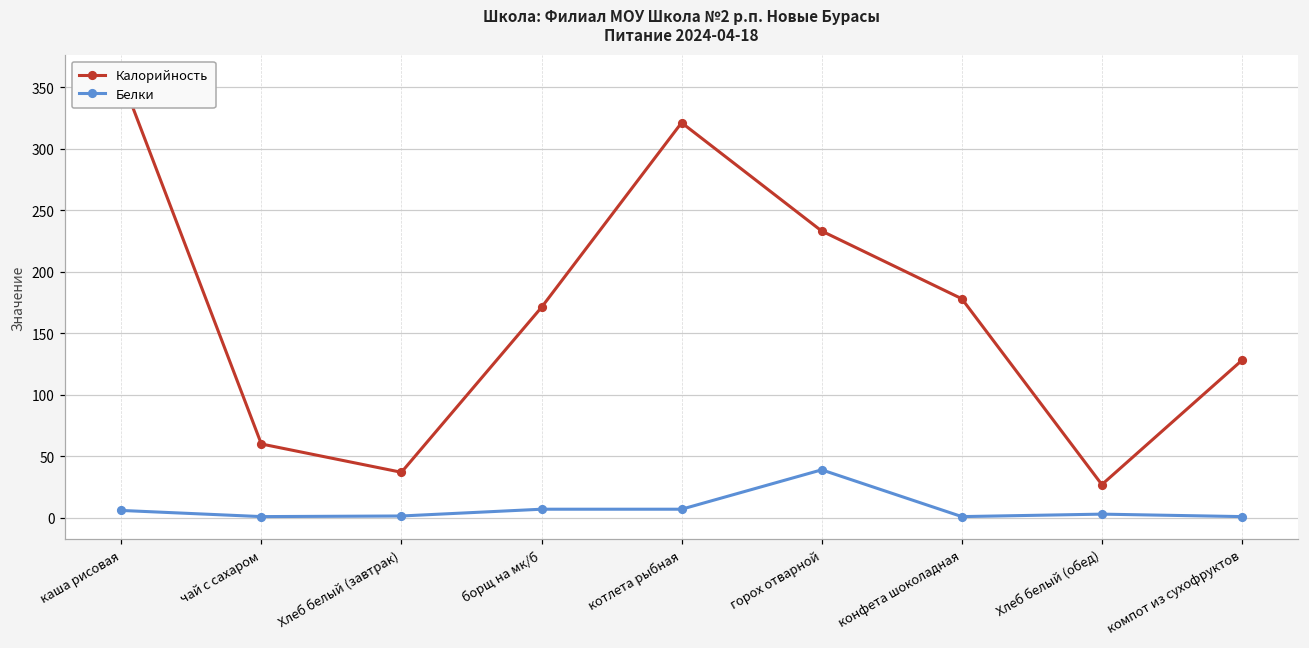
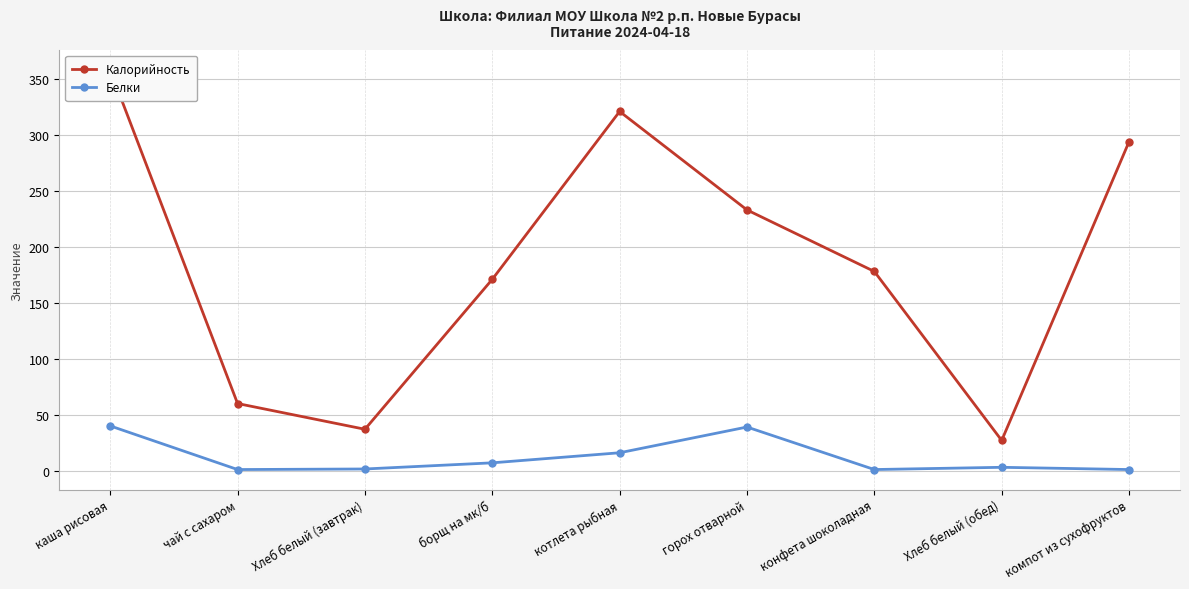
  {
    "Калорийность": {
      "чай с сахаром": 60,
      "Хлеб белый (завтрак)": 37,
      "борщ на мк/б": 171,
      "котлета рыбная": 321,
      "горох отварной": 233,
      "конфета шоколадная": 178,
      "Хлеб белый (обед)": 27,
-     "компот из сухофруктов": 128
+     "компот из сухофруктов": 294
    },
    "Белки": {
-     "каша рисовая": 6,
+     "каша рисовая": 40,
      "чай с сахаром": 1,
      "Хлеб белый (завтрак)": 2,
      "борщ на мк/б": 7,
-     "котлета рыбная": 7,
+     "котлета рыбная": 16,
      "горох отварной": 39,
      "конфета шоколадная": 1,
      "Хлеб белый (обед)": 3,
      "компот из сухофруктов": 1
    }
  }
